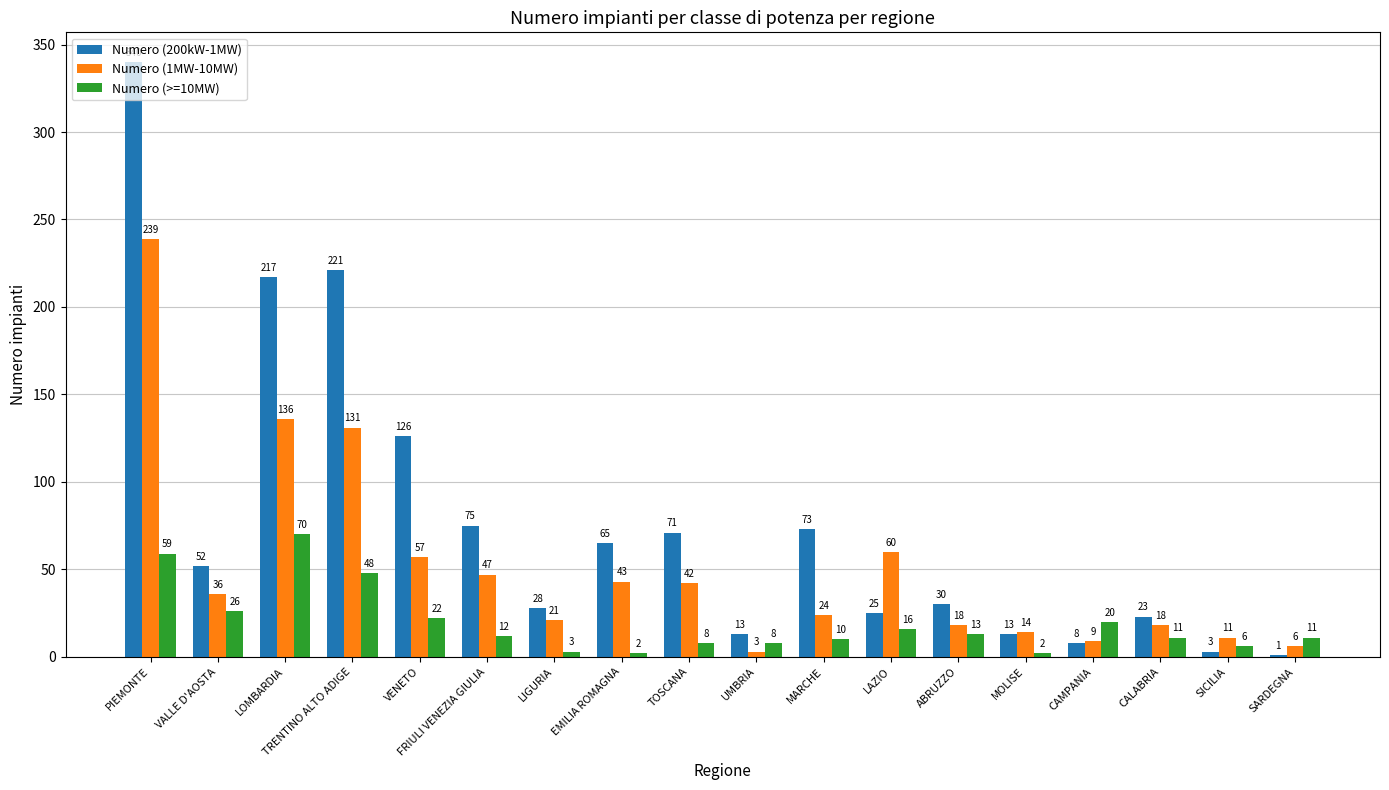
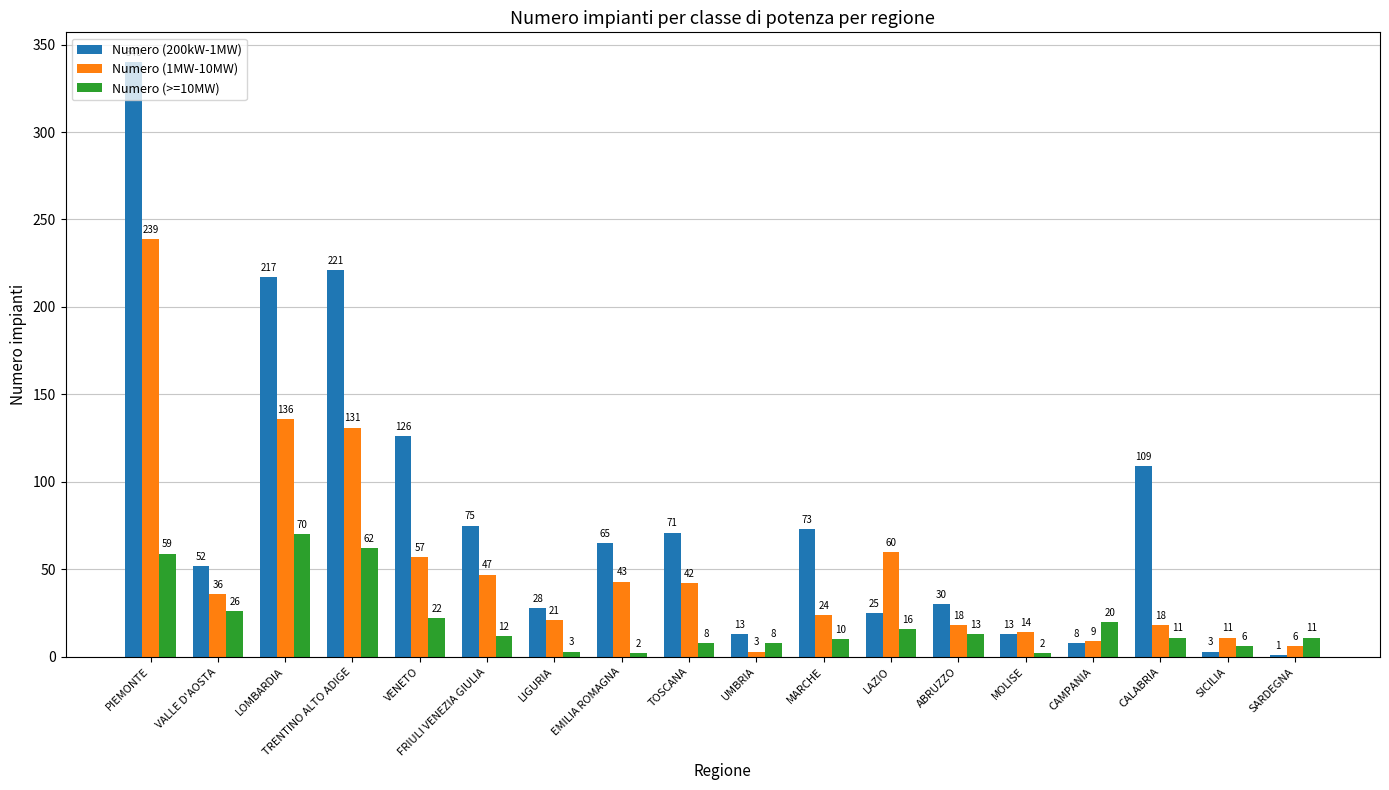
  {
    "Numero (200kW-1MW)": {
      "VALLE D'AOSTA": 52,
      "LOMBARDIA": 217,
      "TRENTINO ALTO ADIGE": 221,
      "VENETO": 126,
      "FRIULI VENEZIA GIULIA": 75,
      "LIGURIA": 28,
      "EMILIA ROMAGNA": 65,
      "TOSCANA": 71,
      "UMBRIA": 13,
      "MARCHE": 73,
      "LAZIO": 25,
      "ABRUZZO": 30,
      "MOLISE": 13,
      "CAMPANIA": 8,
-     "CALABRIA": 23,
+     "CALABRIA": 109,
      "SICILIA": 3,
      "SARDEGNA": 1
    },
    "Numero (1MW-10MW)": {
      "PIEMONTE": 239,
      "VALLE D'AOSTA": 36,
      "LOMBARDIA": 136,
      "TRENTINO ALTO ADIGE": 131,
      "VENETO": 57,
      "FRIULI VENEZIA GIULIA": 47,
      "LIGURIA": 21,
      "EMILIA ROMAGNA": 43,
      "TOSCANA": 42,
      "UMBRIA": 3,
      "MARCHE": 24,
      "LAZIO": 60,
      "ABRUZZO": 18,
      "MOLISE": 14,
      "CAMPANIA": 9,
      "CALABRIA": 18,
      "SICILIA": 11,
      "SARDEGNA": 6
    },
    "Numero (>=10MW)": {
      "PIEMONTE": 59,
      "VALLE D'AOSTA": 26,
      "LOMBARDIA": 70,
-     "TRENTINO ALTO ADIGE": 48,
+     "TRENTINO ALTO ADIGE": 62,
      "VENETO": 22,
      "FRIULI VENEZIA GIULIA": 12,
      "LIGURIA": 3,
      "EMILIA ROMAGNA": 2,
      "TOSCANA": 8,
      "UMBRIA": 8,
      "MARCHE": 10,
      "LAZIO": 16,
      "ABRUZZO": 13,
      "MOLISE": 2,
      "CAMPANIA": 20,
      "CALABRIA": 11,
      "SICILIA": 6,
      "SARDEGNA": 11
    }
  }
